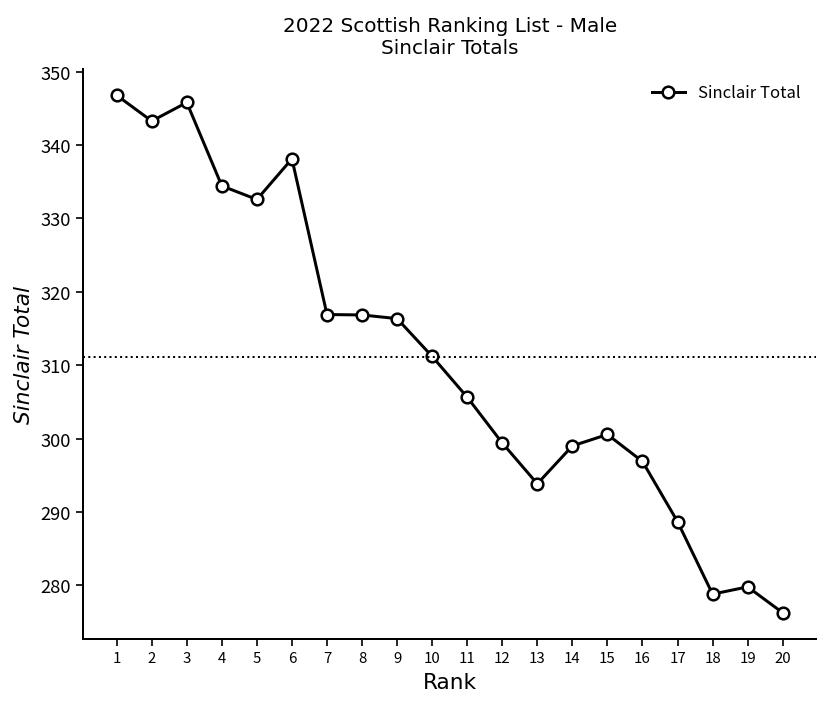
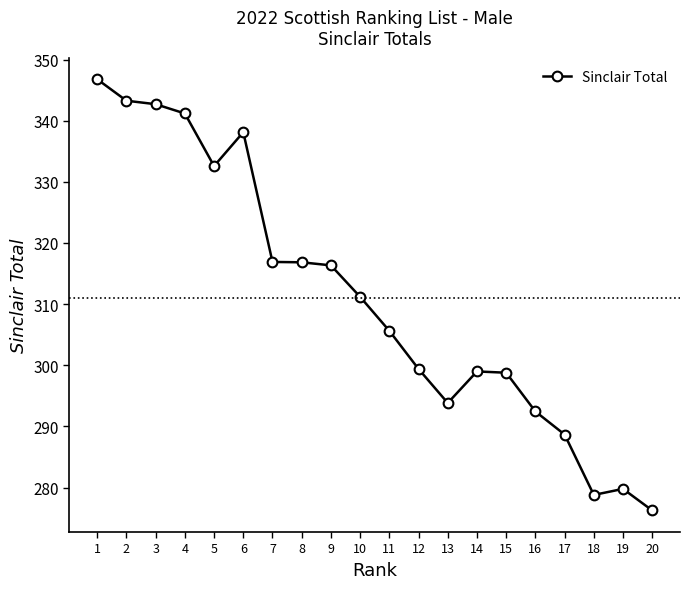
  {
    "1": 347,
    "2": 343,
-   "3": 346,
-   "4": 334,
+   "3": 343,
+   "4": 341,
    "5": 333,
    "6": 338,
    "7": 317,
    "8": 317,
    "9": 316,
    "10": 311,
    "11": 306,
    "12": 299,
    "13": 294,
    "14": 299,
-   "15": 301,
-   "16": 297,
+   "15": 299,
+   "16": 292,
    "17": 289,
    "18": 279,
    "19": 280,
    "20": 276
  }
